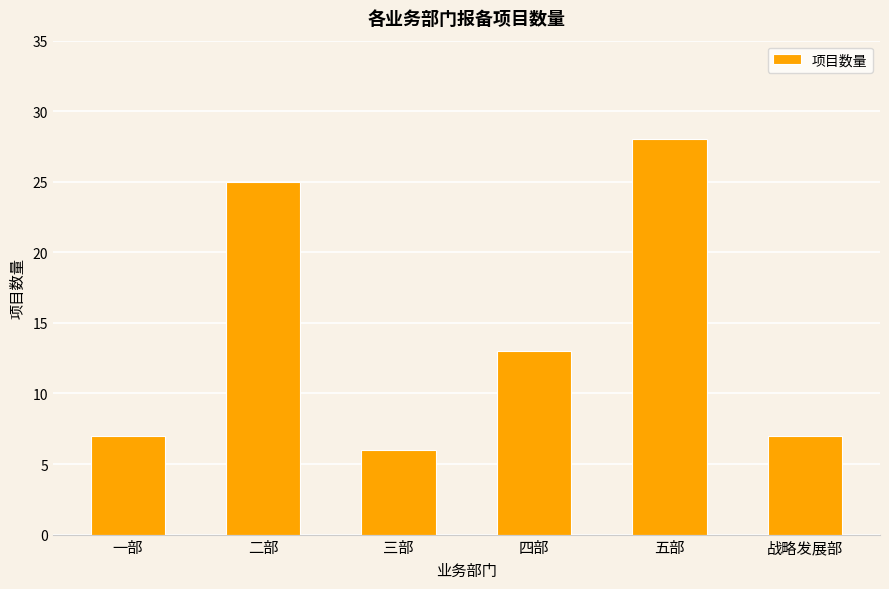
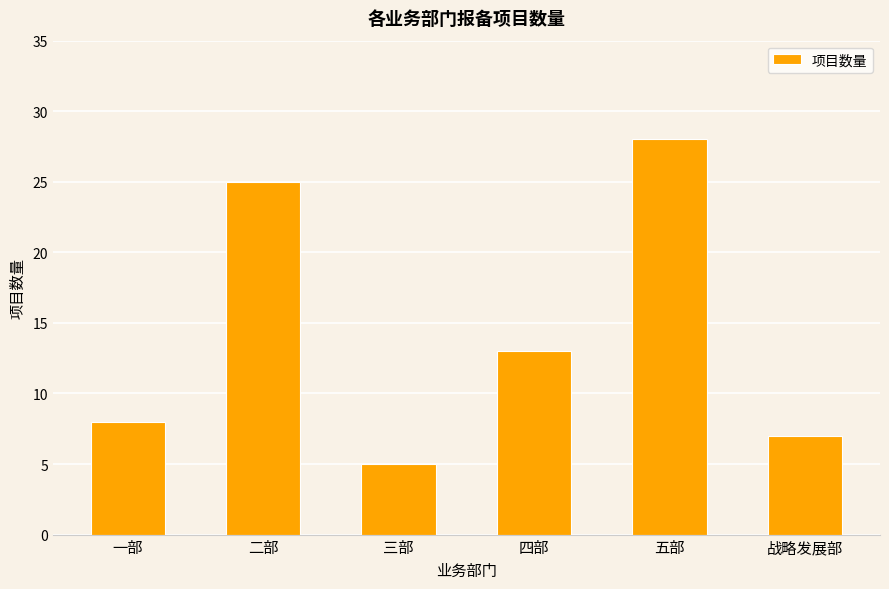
  {
-   "一部": 7,
+   "一部": 8,
    "二部": 25,
-   "三部": 6,
+   "三部": 5,
    "四部": 13,
    "五部": 28,
    "战略发展部": 7
  }
